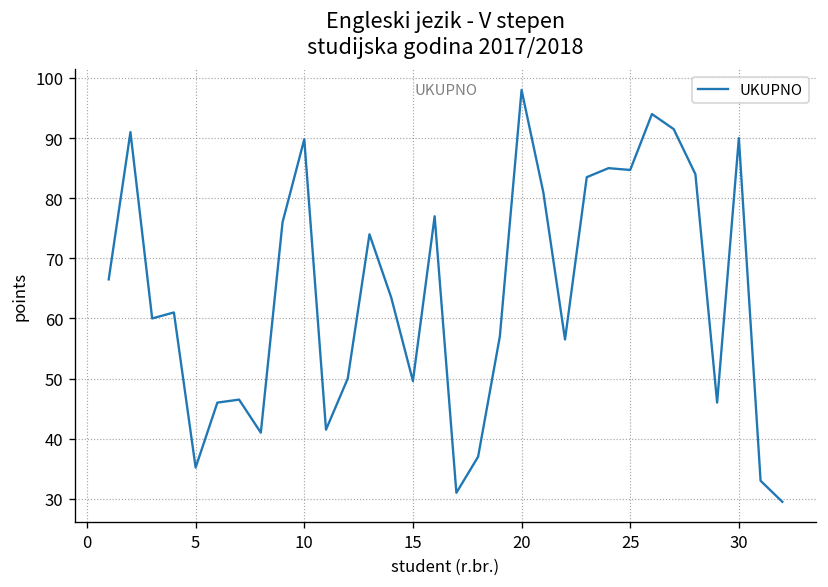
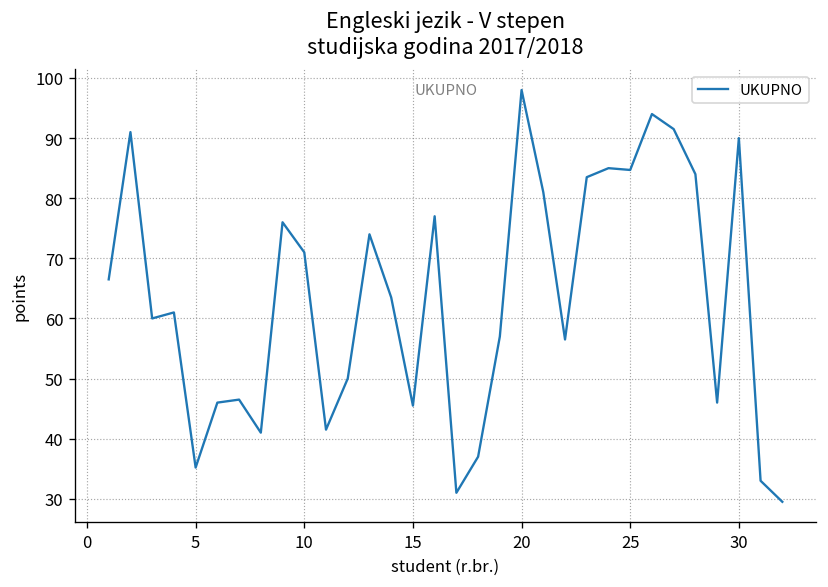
  {
    "5": 35,
-   "10": 90,
-   "15": 50,
+   "10": 71,
+   "15": 46,
    "20": 98,
    "25": 85,
    "30": 90
  }
